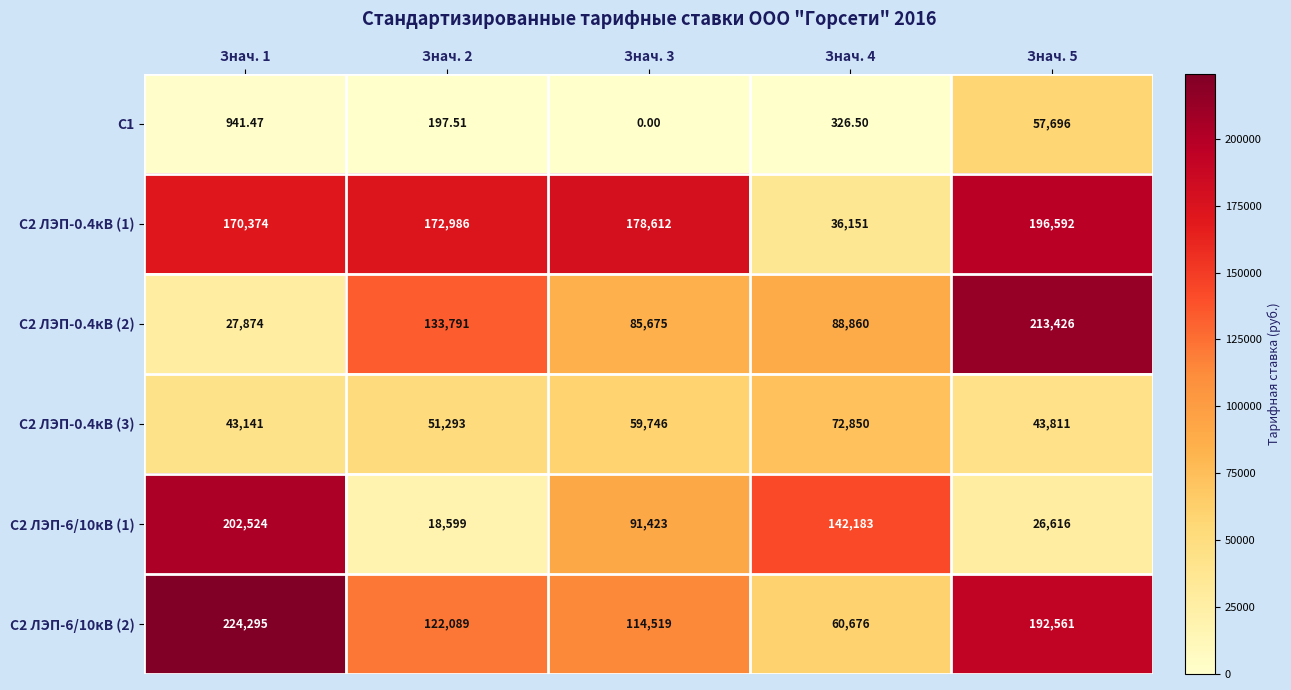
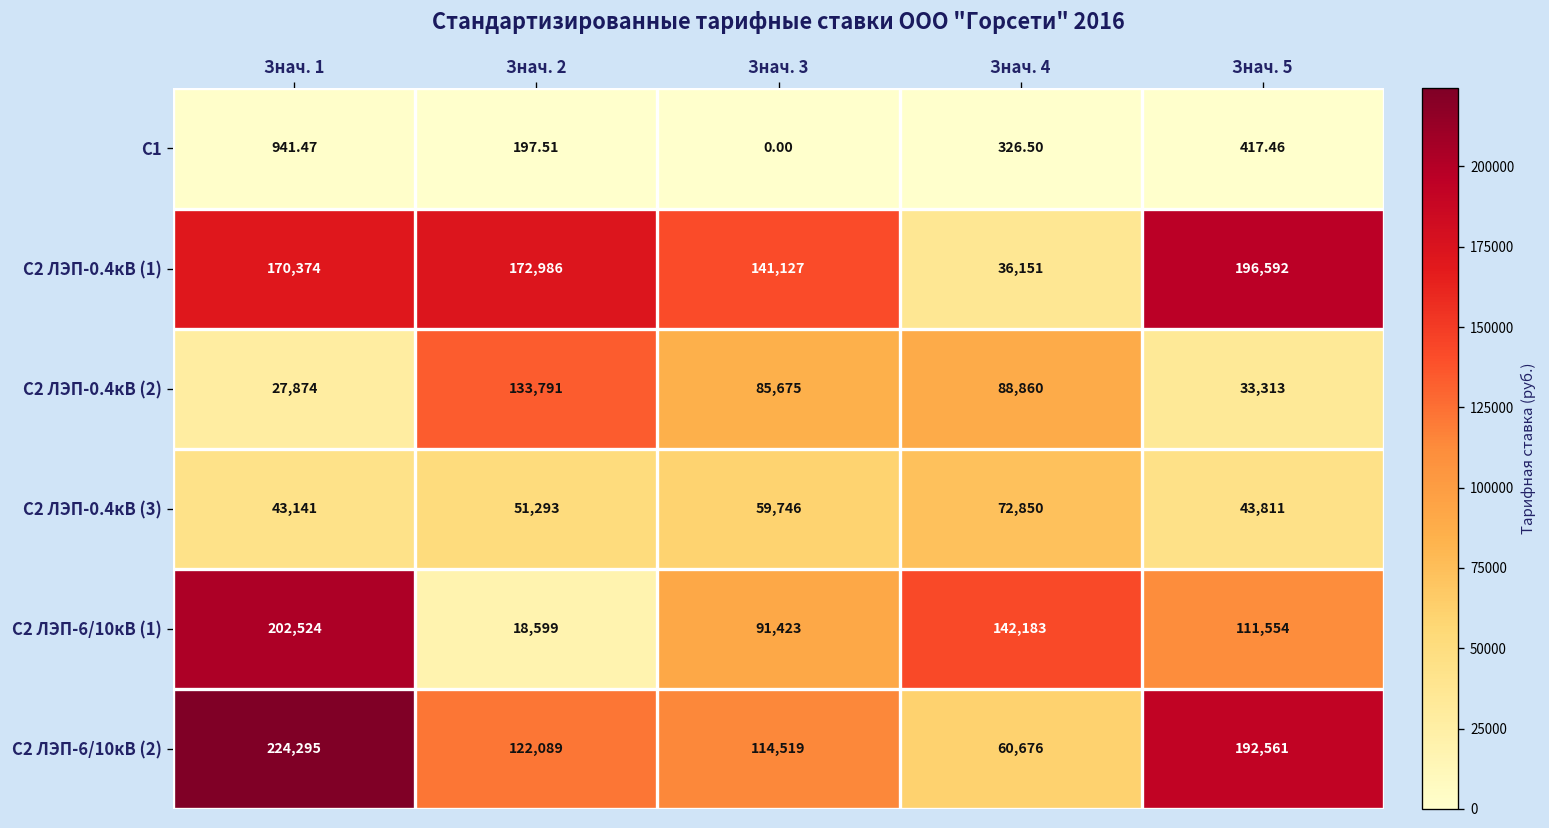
  {
    "С1": {
      "Знач. 1": "941.47",
      "Знач. 2": "197.51",
      "Знач. 3": "0.00",
      "Знач. 4": "326.50",
-     "Знач. 5": "57,696"
+     "Знач. 5": "417.46"
    },
    "С2 ЛЭП-0.4кВ (1)": {
      "Знач. 1": "170,374",
      "Знач. 2": "172,986",
-     "Знач. 3": "178,612",
+     "Знач. 3": "141,127",
      "Знач. 4": "36,151",
      "Знач. 5": "196,592"
    },
    "С2 ЛЭП-0.4кВ (2)": {
      "Знач. 1": "27,874",
      "Знач. 2": "133,791",
      "Знач. 3": "85,675",
      "Знач. 4": "88,860",
-     "Знач. 5": "213,426"
+     "Знач. 5": "33,313"
    },
    "С2 ЛЭП-0.4кВ (3)": {
      "Знач. 1": "43,141",
      "Знач. 2": "51,293",
      "Знач. 3": "59,746",
      "Знач. 4": "72,850",
      "Знач. 5": "43,811"
    },
    "С2 ЛЭП-6/10кВ (1)": {
      "Знач. 1": "202,524",
      "Знач. 2": "18,599",
      "Знач. 3": "91,423",
      "Знач. 4": "142,183",
-     "Знач. 5": "26,616"
+     "Знач. 5": "111,554"
    },
    "С2 ЛЭП-6/10кВ (2)": {
      "Знач. 1": "224,295",
      "Знач. 2": "122,089",
      "Знач. 3": "114,519",
      "Знач. 4": "60,676",
      "Знач. 5": "192,561"
    }
  }
